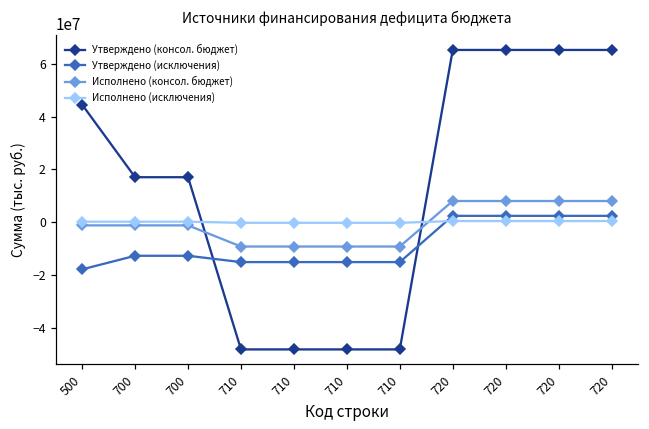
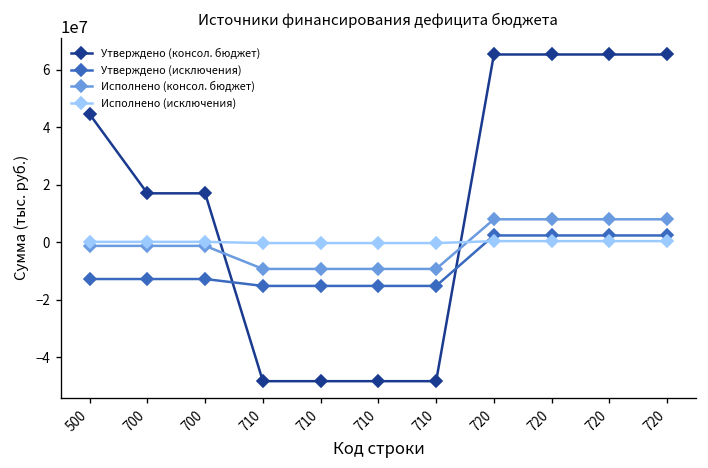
  {
    "Утверждено (консол. бюджет)": {
      "500": 45000000
    },
    "Утверждено (исключения)": {
-     "500": -18000000
+     "500": -13000000
    },
    "Исполнено (консол. бюджет)": {
      "500": -1000000
    },
    "Исполнено (исключения)": {
      "500": 0
    }
  }
